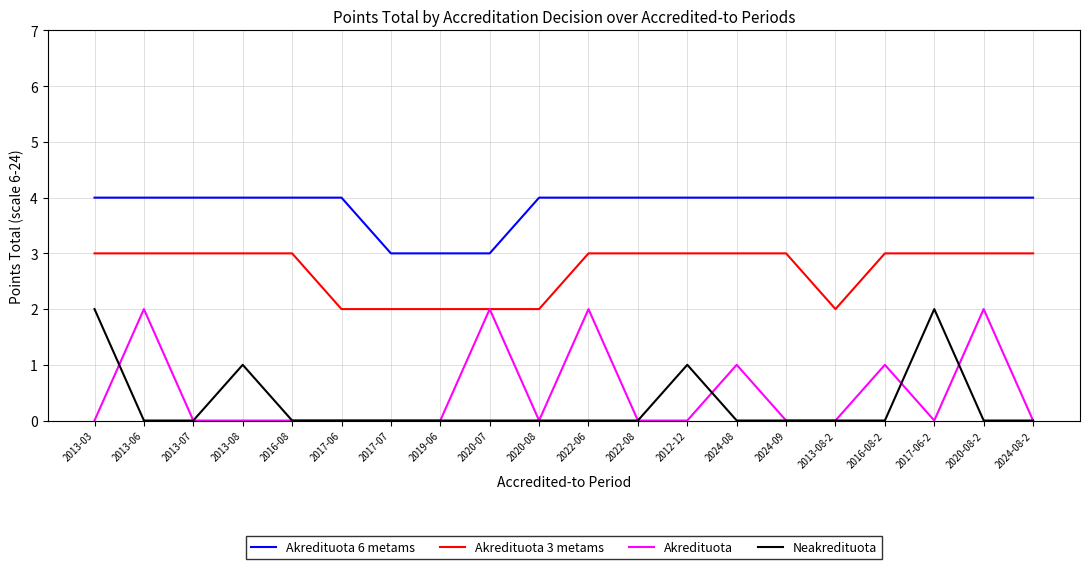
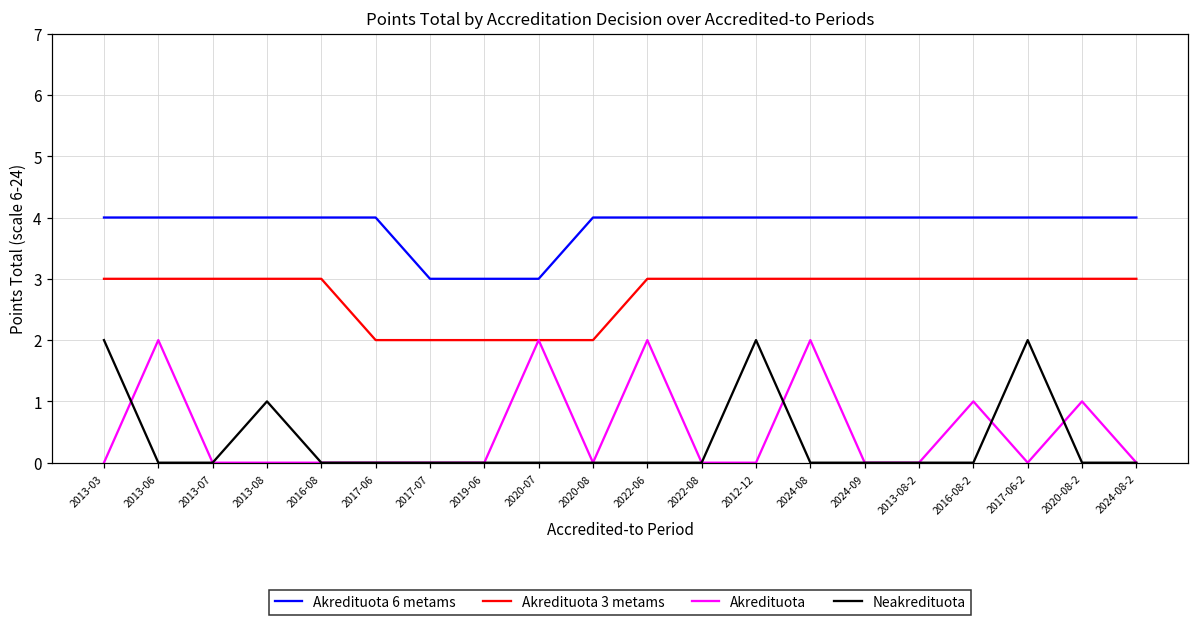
  {
    "Akredituota 6 metams": {
      "2013-03": 4,
      "2013-06": 4,
      "2013-07": 4,
      "2013-08": 4,
      "2016-08": 4,
      "2017-06": 4,
      "2017-07": 3,
      "2019-06": 3,
      "2020-07": 3,
      "2020-08": 4,
      "2022-06": 4,
      "2022-08": 4,
      "2012-12": 4,
      "2024-08": 4,
      "2024-09": 4,
      "2013-08-2": 4,
      "2016-08-2": 4,
      "2017-06-2": 4,
      "2020-08-2": 4,
      "2024-08-2": 4
    },
    "Akredituota 3 metams": {
      "2013-03": 3,
      "2013-06": 3,
      "2013-07": 3,
      "2013-08": 3,
      "2016-08": 3,
      "2017-06": 2,
      "2017-07": 2,
      "2019-06": 2,
      "2020-08": 2,
      "2022-06": 3,
      "2022-08": 3,
      "2012-12": 3,
      "2024-08": 3,
      "2024-09": 3,
-     "2013-08-2": 2,
+     "2013-08-2": 3,
      "2016-08-2": 3,
      "2017-06-2": 3,
      "2020-08-2": 3,
      "2024-08-2": 3
    },
    "Akredituota": {
      "2013-03": 0,
      "2013-06": 2,
      "2013-08": 0,
      "2022-06": 2,
      "2012-12": 0,
-     "2024-08": 1,
+     "2024-08": 2,
      "2016-08-2": 1,
      "2017-06-2": 0,
-     "2020-08-2": 2
+     "2020-08-2": 1
    },
    "Neakredituota": {
      "2013-03": 2,
      "2013-06": 0,
      "2013-08": 1,
      "2020-07": 0,
      "2022-06": 0,
-     "2012-12": 1,
+     "2012-12": 2,
      "2024-08": 0,
      "2016-08-2": 0,
      "2017-06-2": 2,
      "2020-08-2": 0
    }
  }
